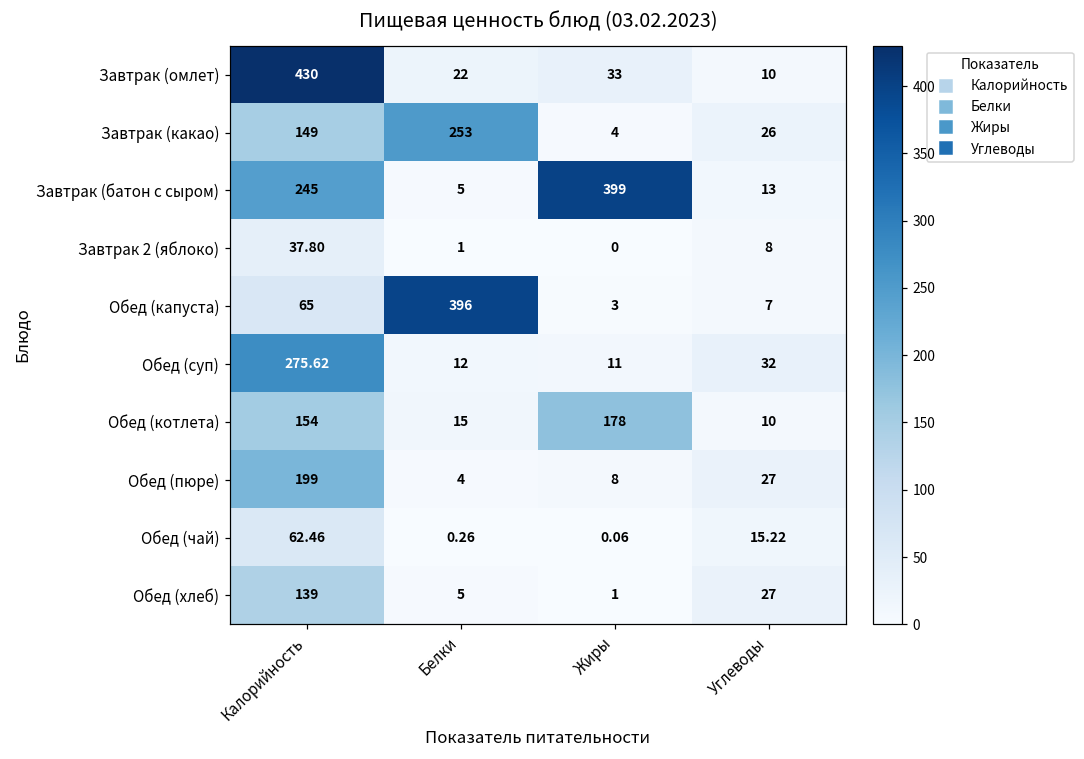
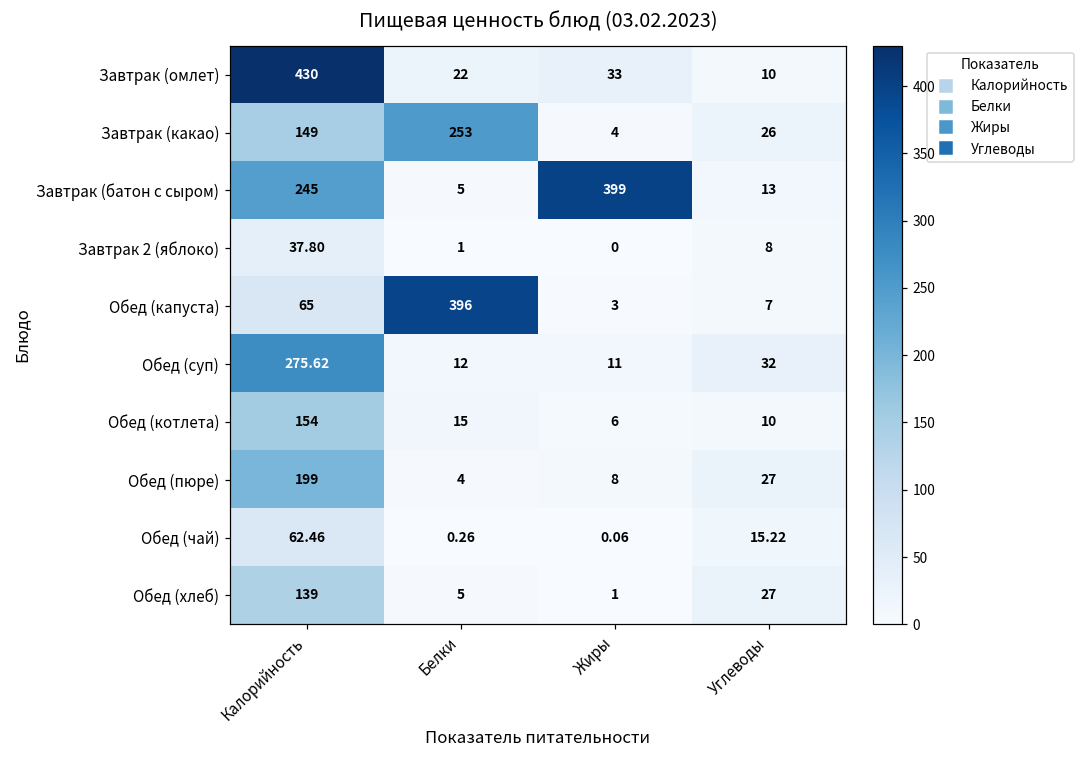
  {
    "Завтрак (омлет)": {
      "Калорийность": 430,
      "Белки": 22,
      "Жиры": 33,
      "Углеводы": 10
    },
    "Завтрак (какао)": {
      "Калорийность": 149,
      "Белки": 253,
      "Жиры": 4,
      "Углеводы": 26
    },
    "Завтрак (батон с сыром)": {
      "Калорийность": 245,
      "Белки": 5,
      "Жиры": 399,
      "Углеводы": 13
    },
    "Завтрак 2 (яблоко)": {
      "Калорийность": 37.80,
      "Белки": 1,
      "Жиры": 0,
      "Углеводы": 8
    },
    "Обед (капуста)": {
      "Калорийность": 65,
      "Белки": 396,
      "Жиры": 3,
      "Углеводы": 7
    },
    "Обед (суп)": {
      "Калорийность": 275.62,
      "Белки": 12,
      "Жиры": 11,
      "Углеводы": 32
    },
    "Обед (котлета)": {
      "Калорийность": 154,
      "Белки": 15,
-     "Жиры": 178,
+     "Жиры": 6,
      "Углеводы": 10
    },
    "Обед (пюре)": {
      "Калорийность": 199,
      "Белки": 4,
      "Жиры": 8,
      "Углеводы": 27
    },
    "Обед (чай)": {
      "Калорийность": 62.46,
      "Белки": 0.26,
      "Жиры": 0.06,
      "Углеводы": 15.22
    },
    "Обед (хлеб)": {
      "Калорийность": 139,
      "Белки": 5,
      "Жиры": 1,
      "Углеводы": 27
    }
  }
